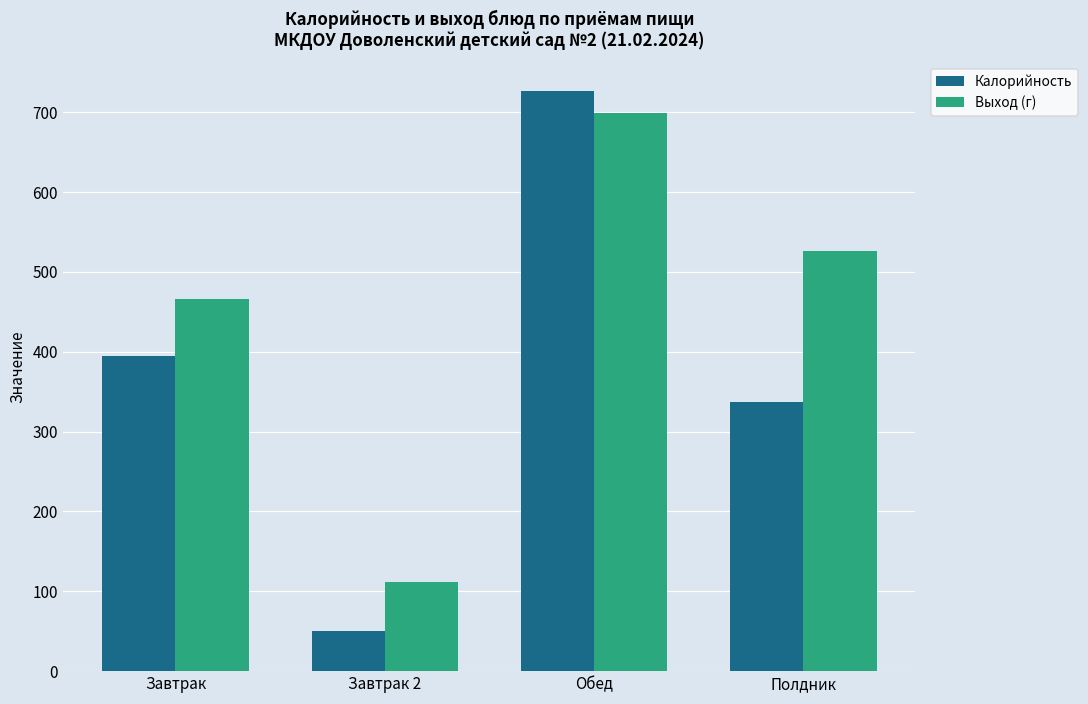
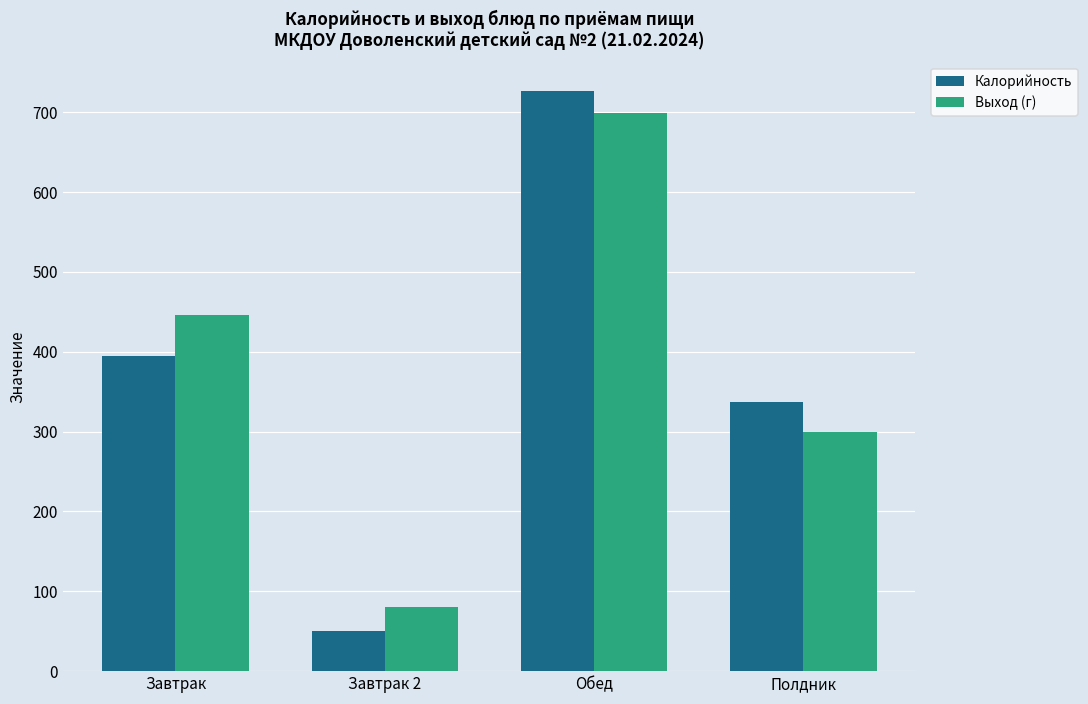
  {
    "Калорийность": {
      "Завтрак": 400,
      "Завтрак 2": 50,
      "Обед": 730,
      "Полдник": 340
    },
    "Выход (г)": {
-     "Завтрак": 470,
-     "Завтрак 2": 110,
+     "Завтрак": 450,
+     "Завтрак 2": 80,
      "Обед": 700,
-     "Полдник": 530
+     "Полдник": 300
    }
  }
